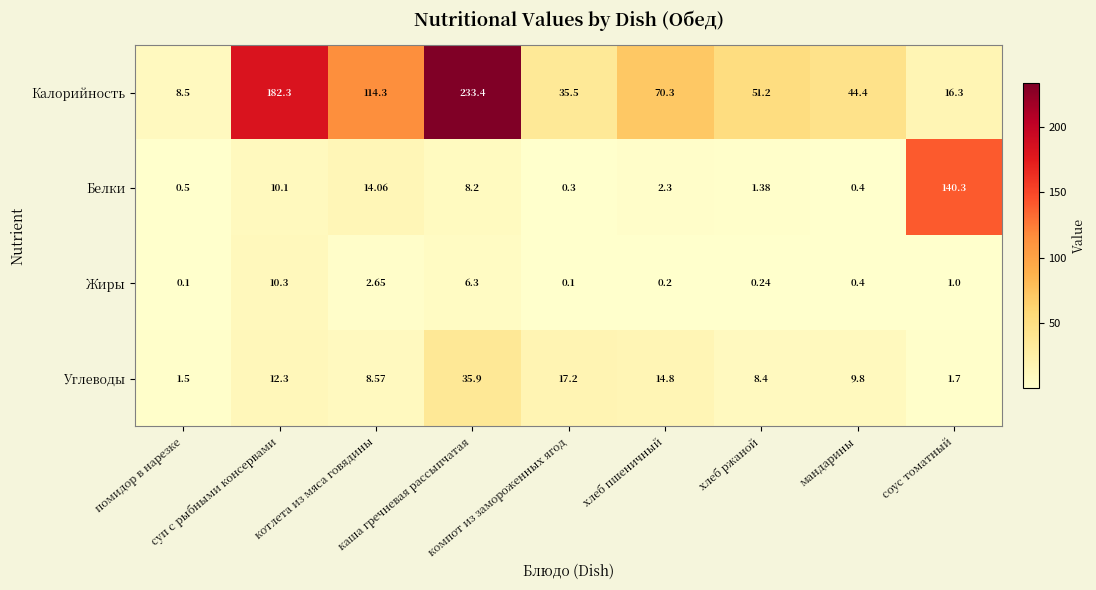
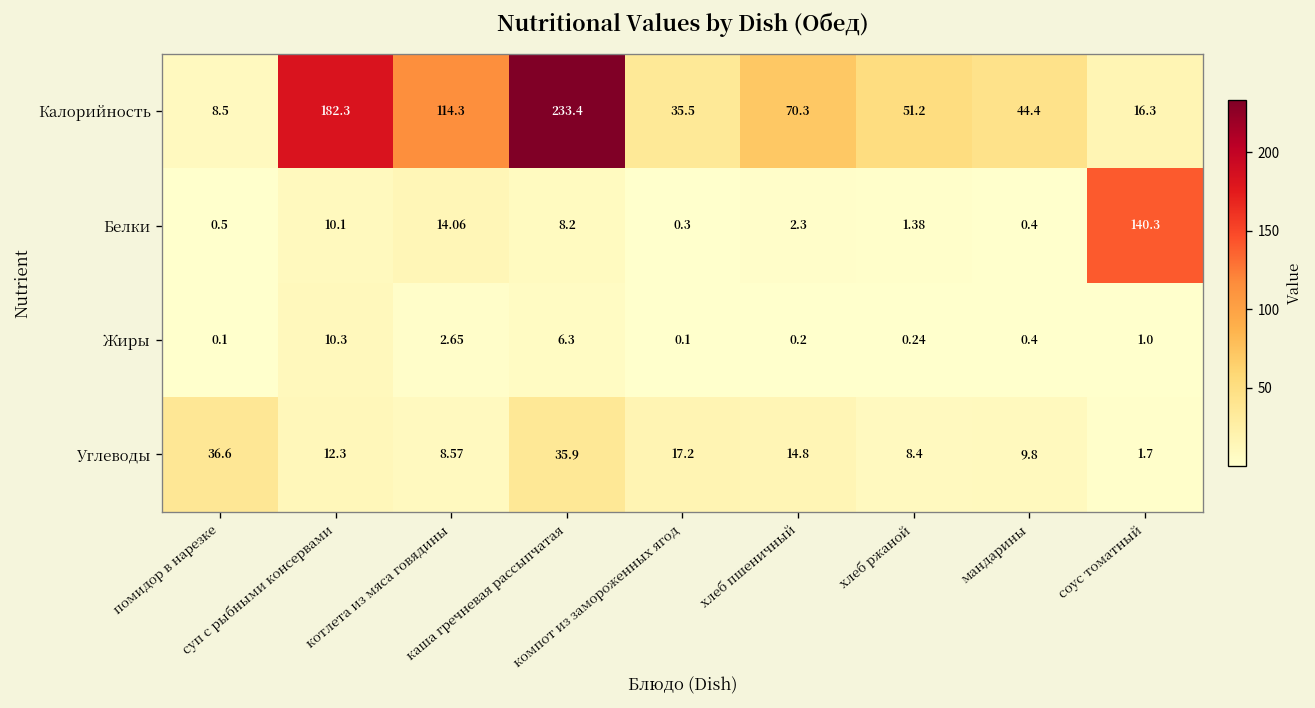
  {
    "Калорийность": {
      "помидор в нарезке": 8.5,
      "суп с рыбными консервами": 182.3,
      "котлета из мяса говядины": 114.3,
      "каша гречневая рассыпчатая": 233.4,
      "компот из замороженных ягод": 35.5,
      "хлеб пшеничный": 70.3,
      "хлеб ржаной": 51.2,
      "мандарины": 44.4,
      "соус томатный": 16.3
    },
    "Белки": {
      "помидор в нарезке": 0.5,
      "суп с рыбными консервами": 10.1,
      "котлета из мяса говядины": 14.06,
      "каша гречневая рассыпчатая": 8.2,
      "компот из замороженных ягод": 0.3,
      "хлеб пшеничный": 2.3,
      "хлеб ржаной": 1.38,
      "мандарины": 0.4,
      "соус томатный": 140.3
    },
    "Жиры": {
      "помидор в нарезке": 0.1,
      "суп с рыбными консервами": 10.3,
      "котлета из мяса говядины": 2.65,
      "каша гречневая рассыпчатая": 6.3,
      "компот из замороженных ягод": 0.1,
      "хлеб пшеничный": 0.2,
      "хлеб ржаной": 0.24,
      "мандарины": 0.4,
      "соус томатный": 1.0
    },
    "Углеводы": {
-     "помидор в нарезке": 1.5,
+     "помидор в нарезке": 36.6,
      "суп с рыбными консервами": 12.3,
      "котлета из мяса говядины": 8.57,
      "каша гречневая рассыпчатая": 35.9,
      "компот из замороженных ягод": 17.2,
      "хлеб пшеничный": 14.8,
      "хлеб ржаной": 8.4,
      "мандарины": 9.8,
      "соус томатный": 1.7
    }
  }
